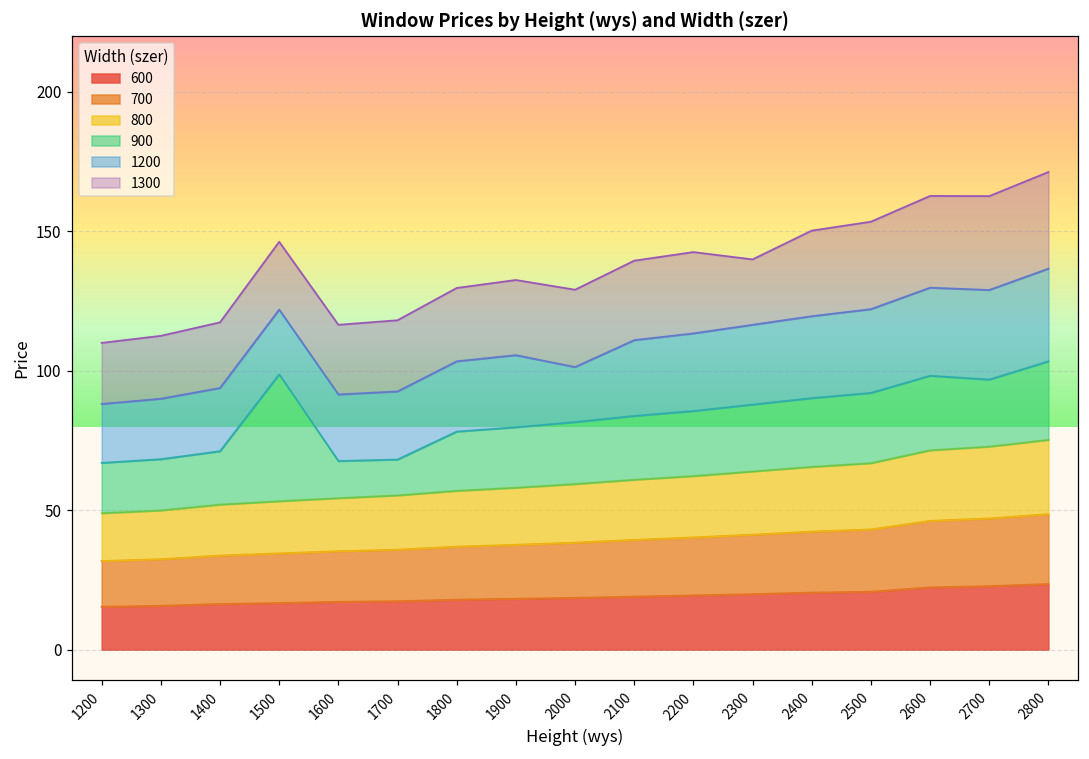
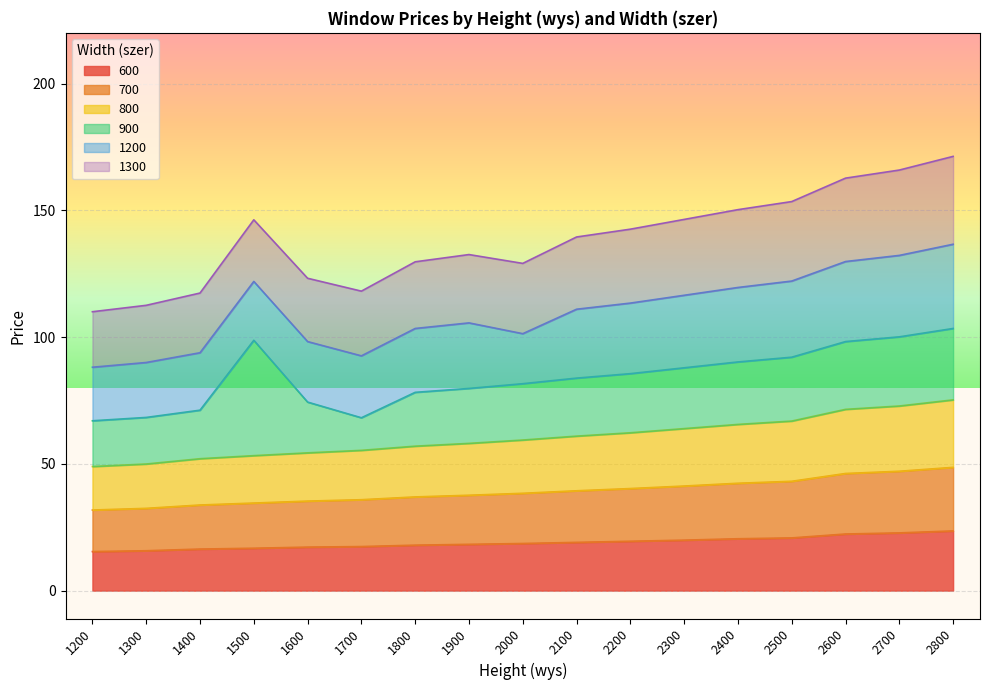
  {
    "800": {
      "1200": 17,
      "1300": 17,
      "1400": 18,
      "1500": 19,
      "1600": 19,
      "1700": 19,
      "1800": 20,
      "1900": 20,
      "2000": 21,
      "2100": 22,
      "2200": 22,
      "2300": 23,
      "2400": 23,
      "2500": 24,
      "2600": 25,
      "2700": 26,
      "2800": 27
    },
    "900": {
      "1200": 18,
      "1300": 18,
      "1400": 19,
      "1500": 45,
-     "1600": 13,
+     "1600": 20,
      "1700": 13,
      "1800": 21,
      "1900": 22,
      "2000": 22,
      "2100": 23,
      "2200": 23,
      "2300": 24,
      "2400": 25,
      "2500": 25,
      "2600": 27,
-     "2700": 24,
+     "2700": 27,
      "2800": 28
    },
    "1200": {
      "1200": 21,
      "1300": 22,
      "1400": 23,
      "1500": 23,
      "1600": 24,
      "1700": 24,
      "1800": 25,
      "1900": 26,
      "2000": 20,
      "2100": 27,
      "2200": 28,
      "2300": 29,
      "2400": 29,
      "2500": 30,
      "2600": 32,
      "2700": 32,
      "2800": 33
    },
    "1300": {
      "1200": 22,
      "1300": 23,
      "1400": 24,
      "1500": 24,
      "1600": 25,
      "1700": 26,
      "1800": 26,
      "1900": 27,
      "2000": 28,
      "2100": 28,
      "2200": 29,
-     "2300": 23,
+     "2300": 30,
      "2400": 31,
      "2500": 31,
      "2600": 33,
      "2700": 34,
      "2800": 35
    }
  }
